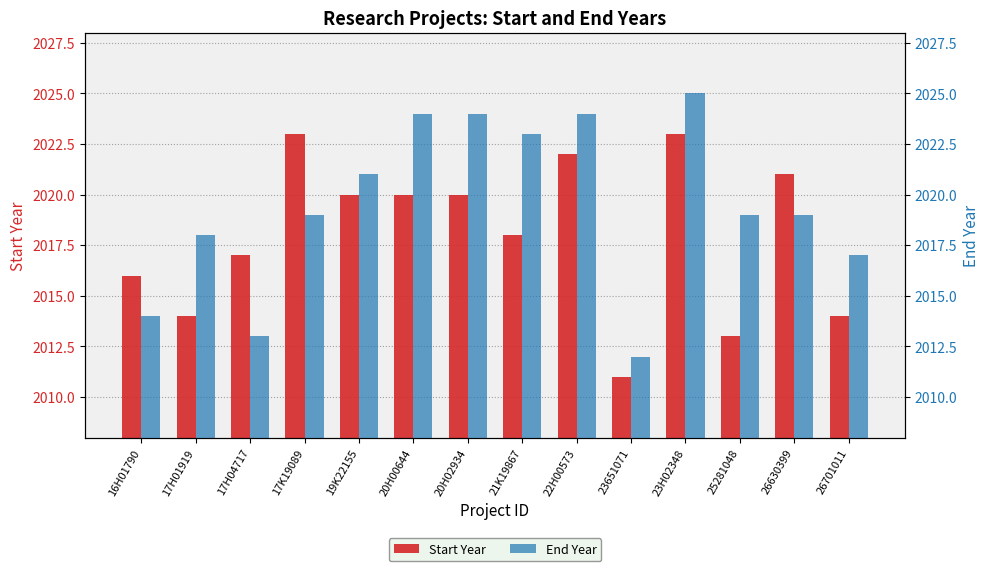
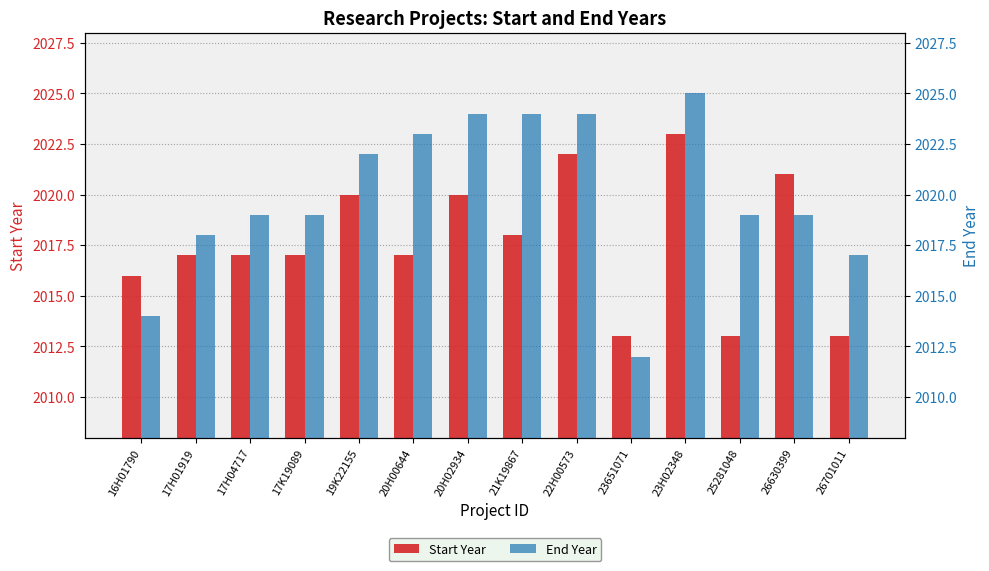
  {
    "Start Year": {
      "16H01790": 2016,
-     "17H01919": 2014,
+     "17H01919": 2017,
      "17H04717": 2017,
-     "17K19089": 2023,
+     "17K19089": 2017,
      "19K22155": 2020,
-     "20H00644": 2020,
+     "20H00644": 2017,
      "20H02934": 2020,
      "21K19867": 2018,
      "22H00573": 2022,
-     "23651071": 2011,
+     "23651071": 2013,
      "23H02348": 2023,
      "25281048": 2013,
      "26630399": 2021,
-     "26701011": 2014
+     "26701011": 2013
    },
    "End Year": {
      "16H01790": 2014,
      "17H01919": 2018,
-     "17H04717": 2013,
+     "17H04717": 2019,
      "17K19089": 2019,
-     "19K22155": 2021,
-     "20H00644": 2024,
+     "19K22155": 2022,
+     "20H00644": 2023,
      "20H02934": 2024,
-     "21K19867": 2023,
+     "21K19867": 2024,
      "22H00573": 2024,
      "23651071": 2012,
      "23H02348": 2025,
      "25281048": 2019,
      "26630399": 2019,
      "26701011": 2017
    }
  }
